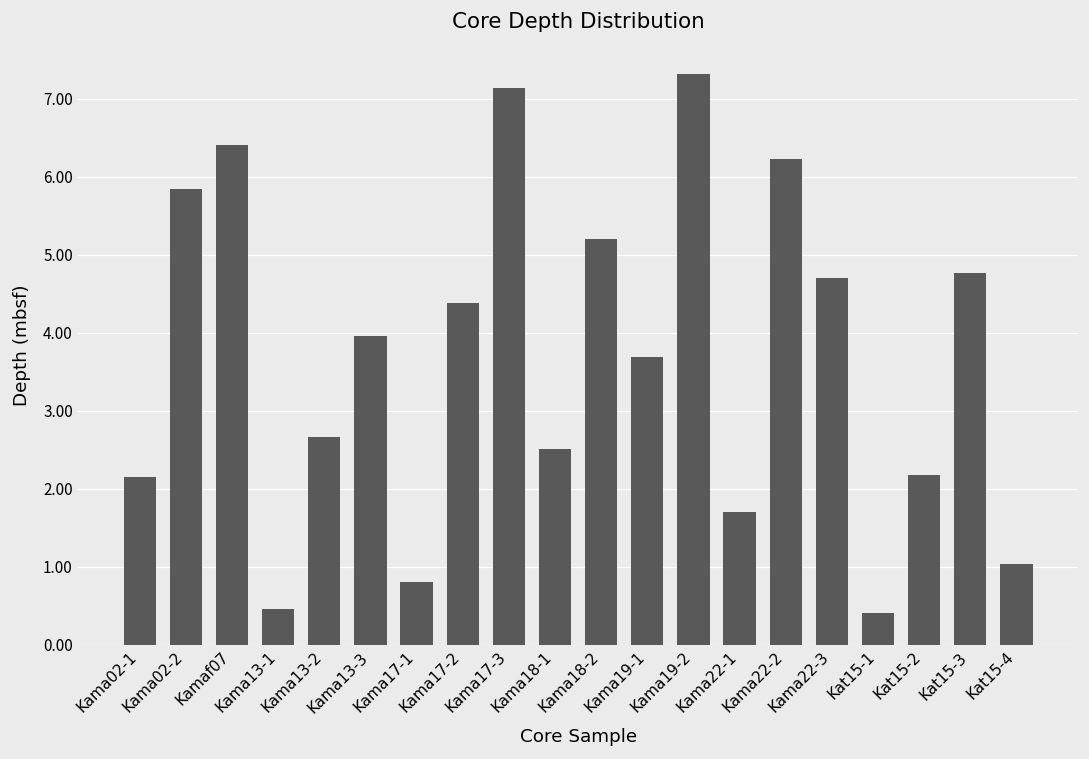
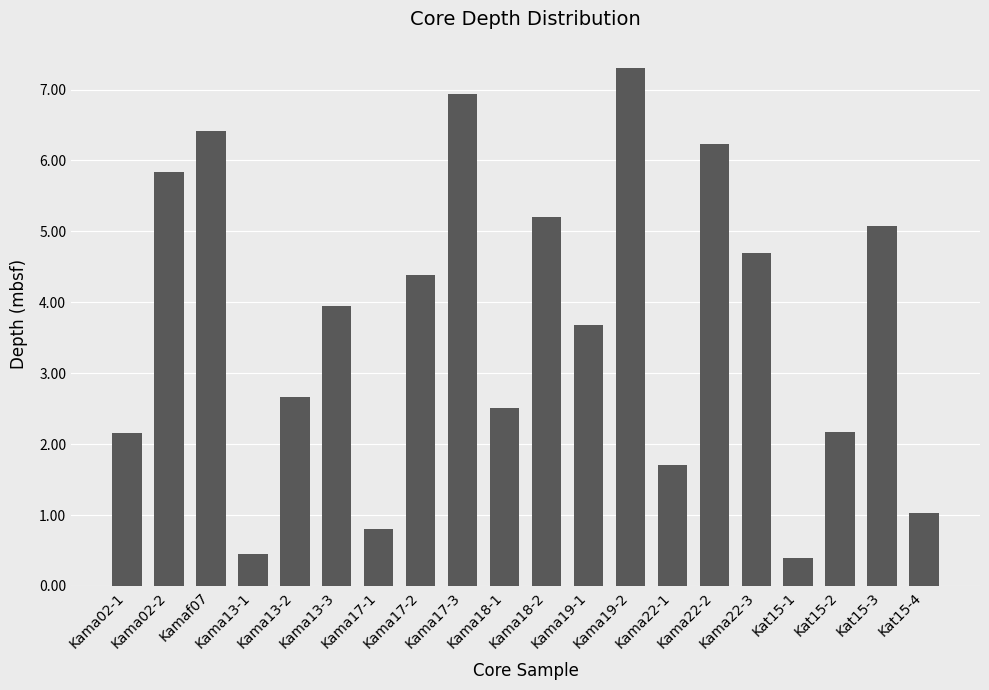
  {
    "Kama02-1": 2.2,
    "Kama02-2": 5.8,
    "Kamaf07": 6.4,
    "Kama13-1": 0.5,
    "Kama13-2": 2.7,
    "Kama13-3": 4.0,
    "Kama17-1": 0.8,
    "Kama17-2": 4.4,
-   "Kama17-3": 7.1,
+   "Kama17-3": 6.9,
    "Kama18-1": 2.5,
    "Kama18-2": 5.2,
    "Kama19-1": 3.7,
    "Kama19-2": 7.3,
    "Kama22-1": 1.7,
    "Kama22-2": 6.2,
    "Kama22-3": 4.7,
    "Kat15-1": 0.4,
    "Kat15-2": 2.2,
-   "Kat15-3": 4.8,
+   "Kat15-3": 5.1,
    "Kat15-4": 1.0
  }
